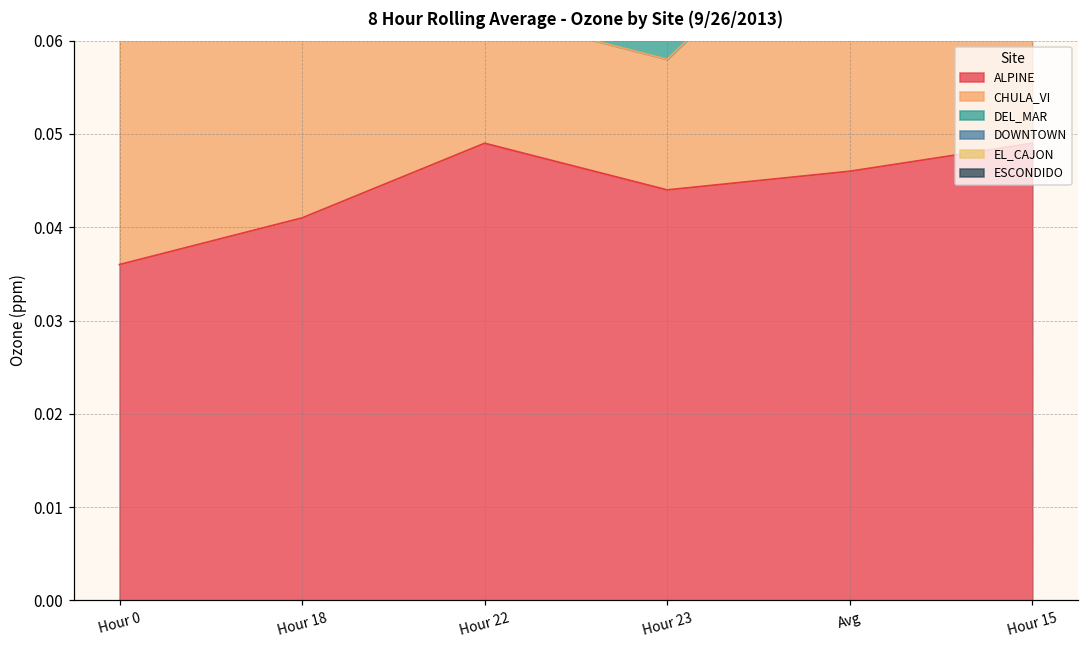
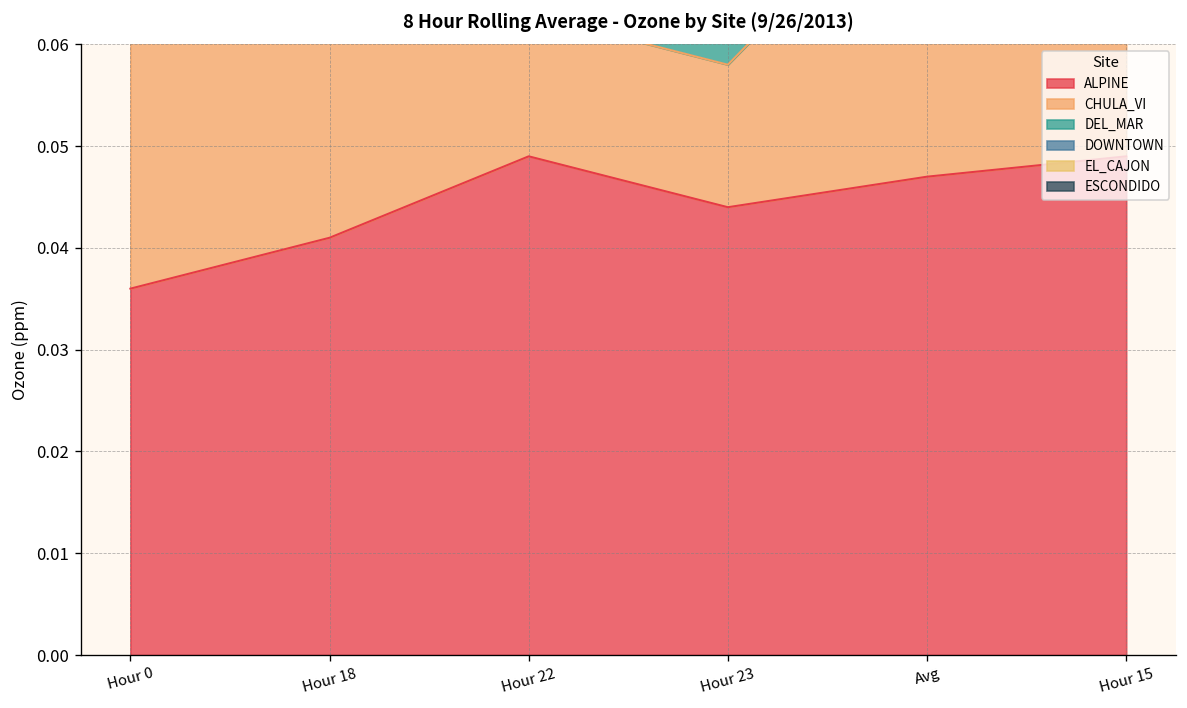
  {
    "ALPINE": {
      "Hour 0": 0.036,
      "Hour 18": 0.041,
      "Hour 22": 0.049,
      "Hour 23": 0.044,
-     "Avg": 0.046
+     "Avg": 0.047
    }
  }
